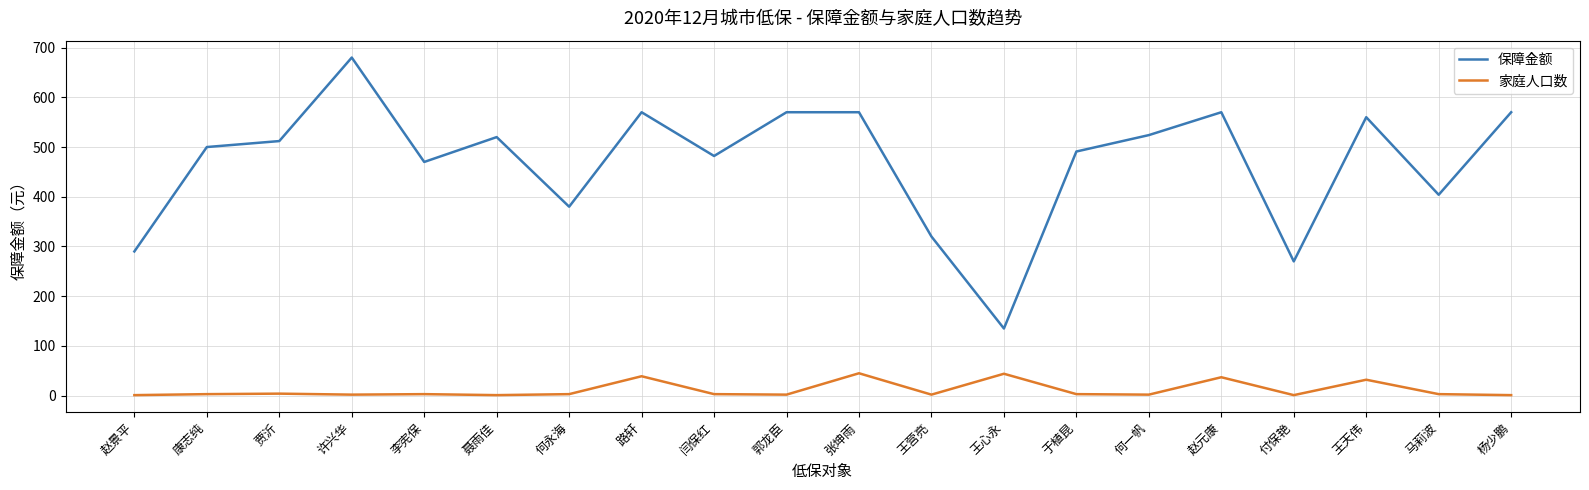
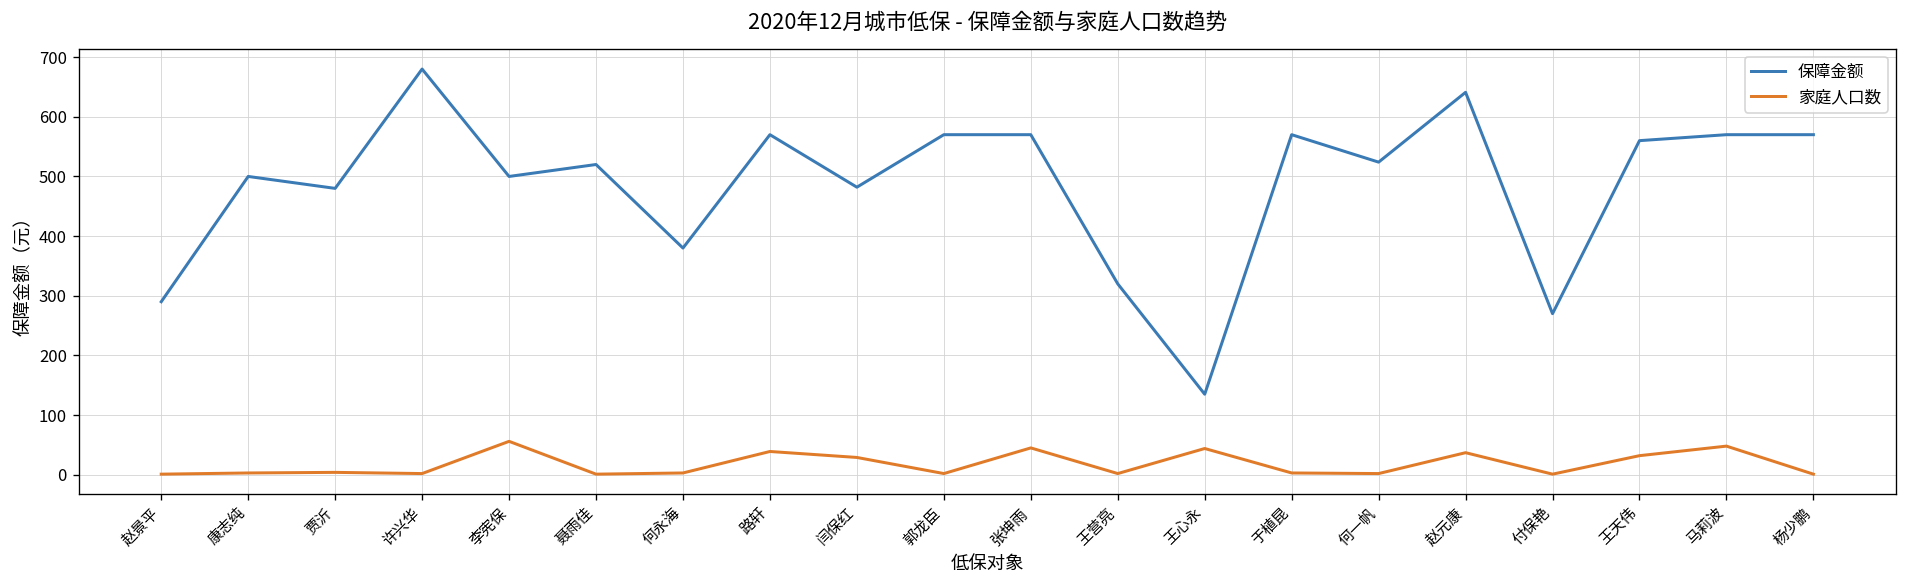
  {
    "保障金额": {
      "赵景平": 290,
      "康志纯": 500,
-     "贾沂": 510,
+     "贾沂": 480,
      "许兴华": 680,
-     "李宪保": 470,
+     "李宪保": 500,
      "聂雨佳": 520,
      "何永海": 380,
      "路轩": 570,
      "闫保红": 480,
      "郭龙臣": 570,
      "张坤雨": 570,
      "王营亮": 320,
      "王心永": 140,
-     "于植昆": 490,
+     "于植昆": 570,
      "何一帆": 520,
-     "赵元康": 570,
+     "赵元康": 640,
      "付保艳": 270,
      "王天伟": 560,
-     "马莉波": 400,
+     "马莉波": 570,
      "杨少鹏": 570
    },
    "家庭人口数": {
      "赵景平": 0,
      "康志纯": 0,
      "贾沂": 0,
      "许兴华": 0,
-     "李宪保": 0,
+     "李宪保": 60,
      "聂雨佳": 0,
      "何永海": 0,
      "路轩": 40,
-     "闫保红": 0,
+     "闫保红": 30,
      "郭龙臣": 0,
      "张坤雨": 50,
      "王营亮": 0,
      "王心永": 40,
      "于植昆": 0,
      "何一帆": 0,
      "赵元康": 40,
      "付保艳": 0,
      "王天伟": 30,
-     "马莉波": 0,
+     "马莉波": 50,
      "杨少鹏": 0
    }
  }
